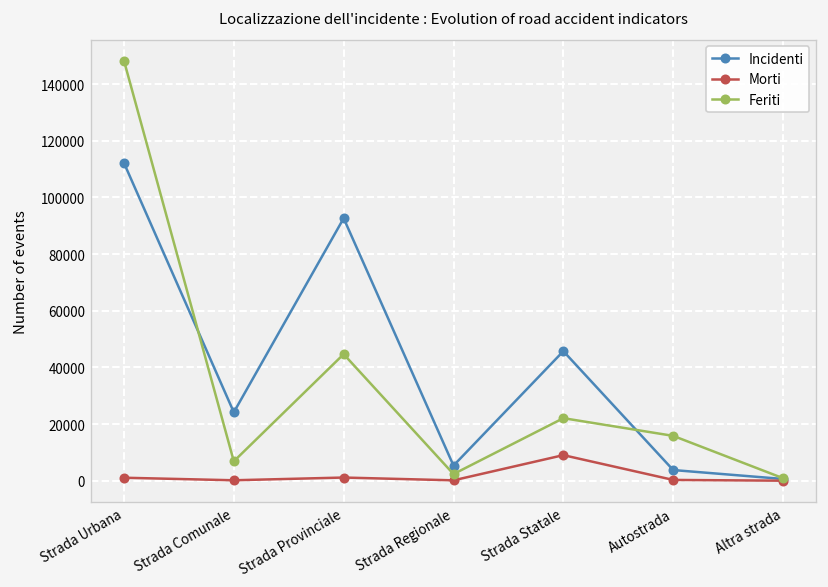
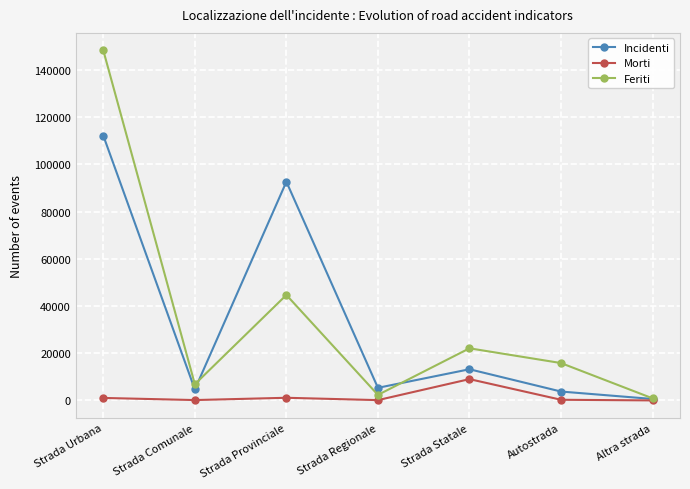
  {
    "Incidenti": {
      "Strada Urbana": 112000,
-     "Strada Comunale": 24000,
+     "Strada Comunale": 5000,
      "Strada Provinciale": 93000,
      "Strada Regionale": 5000,
-     "Strada Statale": 46000,
+     "Strada Statale": 13000,
      "Autostrada": 4000
    },
    "Morti": {
      "Strada Urbana": 1000,
      "Strada Comunale": 0,
      "Strada Provinciale": 1000,
      "Strada Regionale": 0,
      "Strada Statale": 9000,
      "Autostrada": 0
    },
    "Feriti": {
      "Strada Urbana": 148000,
      "Strada Comunale": 7000,
      "Strada Provinciale": 45000,
      "Strada Regionale": 2000,
      "Strada Statale": 22000,
      "Autostrada": 16000
    }
  }
